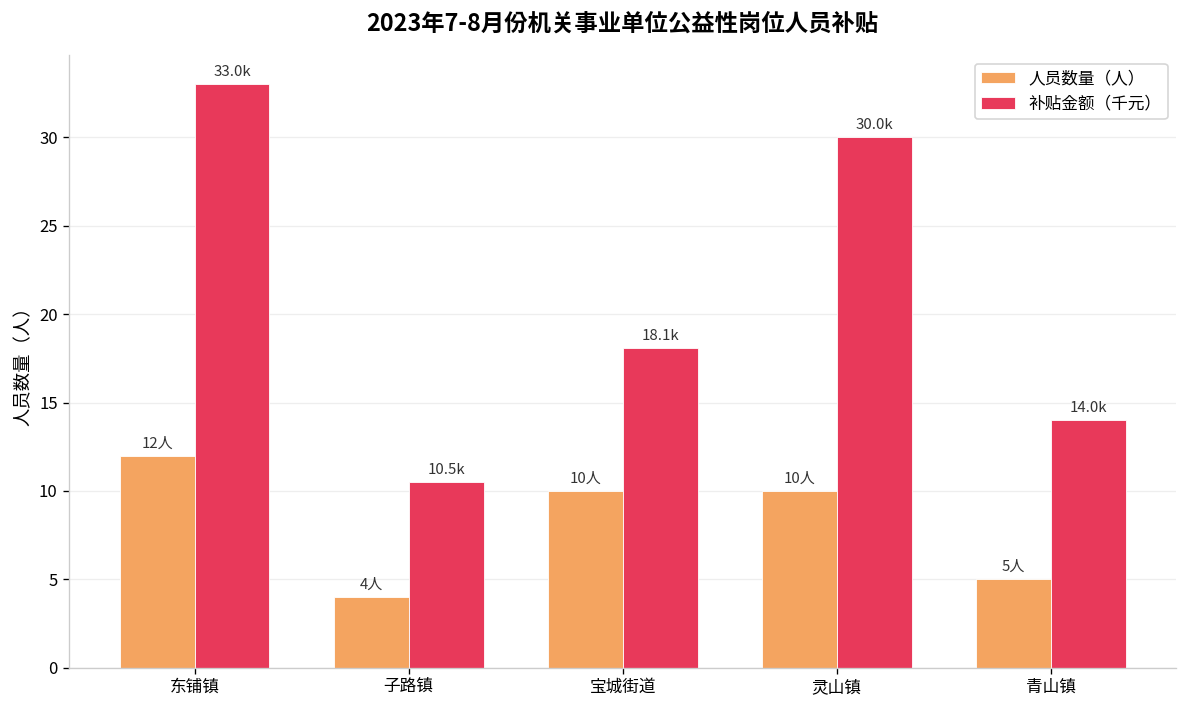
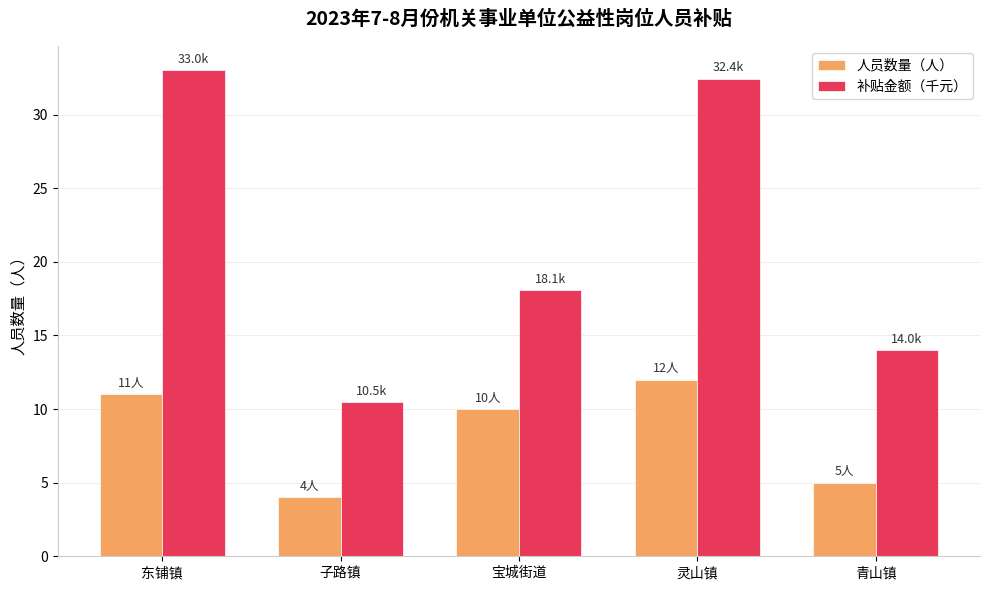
  {
    "人员数量（人）": {
-     "东铺镇": "12人",
+     "东铺镇": "11人",
      "子路镇": "4人",
      "宝城街道": "10人",
-     "灵山镇": "10人",
+     "灵山镇": "12人",
      "青山镇": "5人"
    },
    "补贴金额（千元）": {
      "东铺镇": "33.0k",
      "子路镇": "10.5k",
      "宝城街道": "18.1k",
-     "灵山镇": "30.0k",
+     "灵山镇": "32.4k",
      "青山镇": "14.0k"
    }
  }
